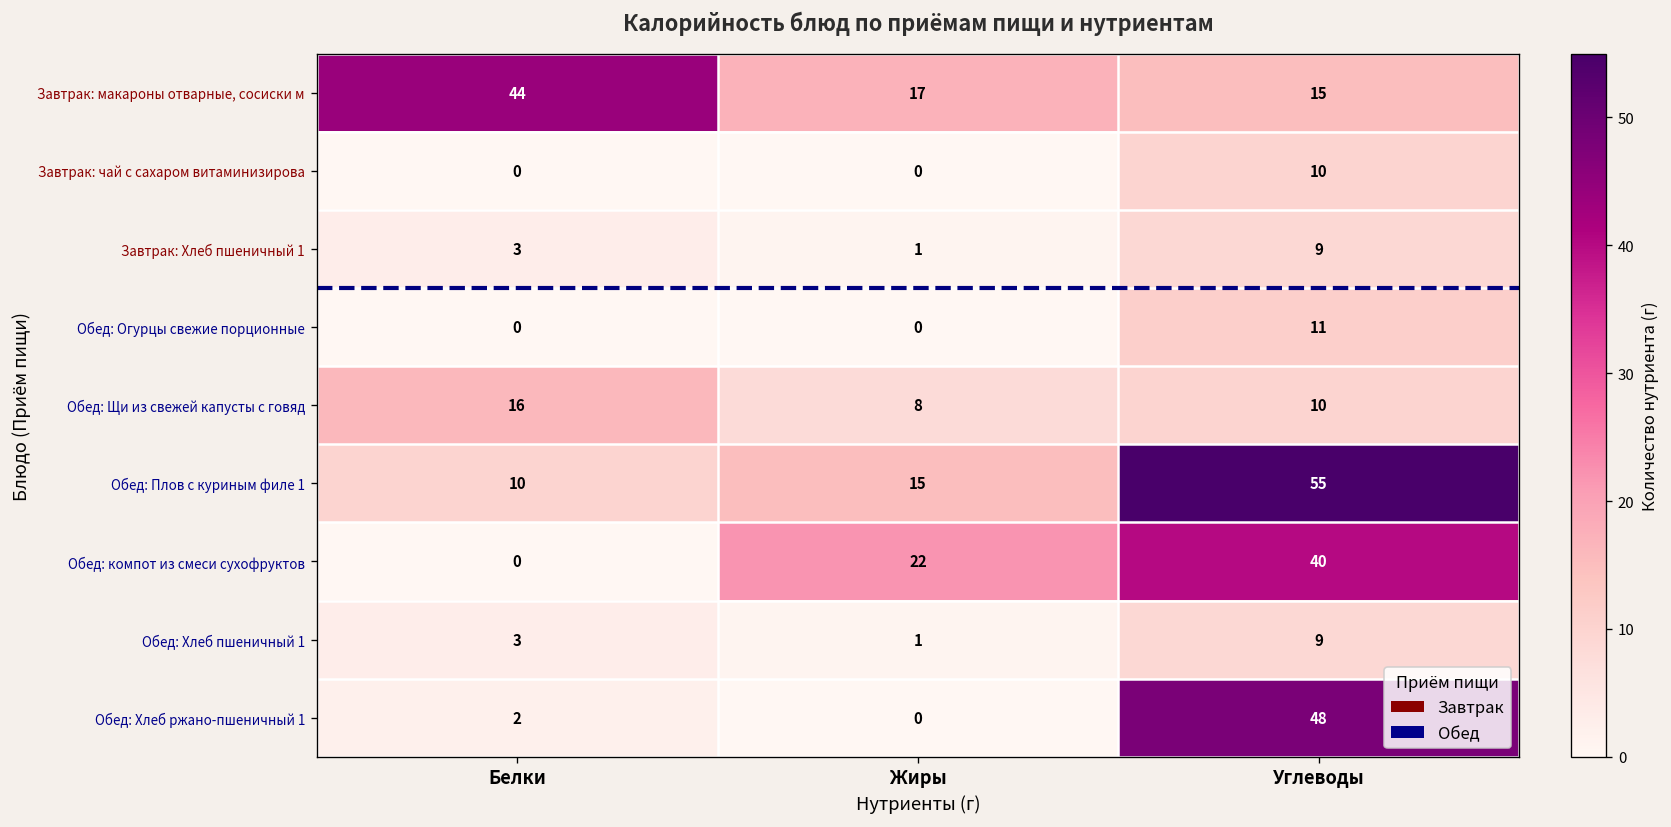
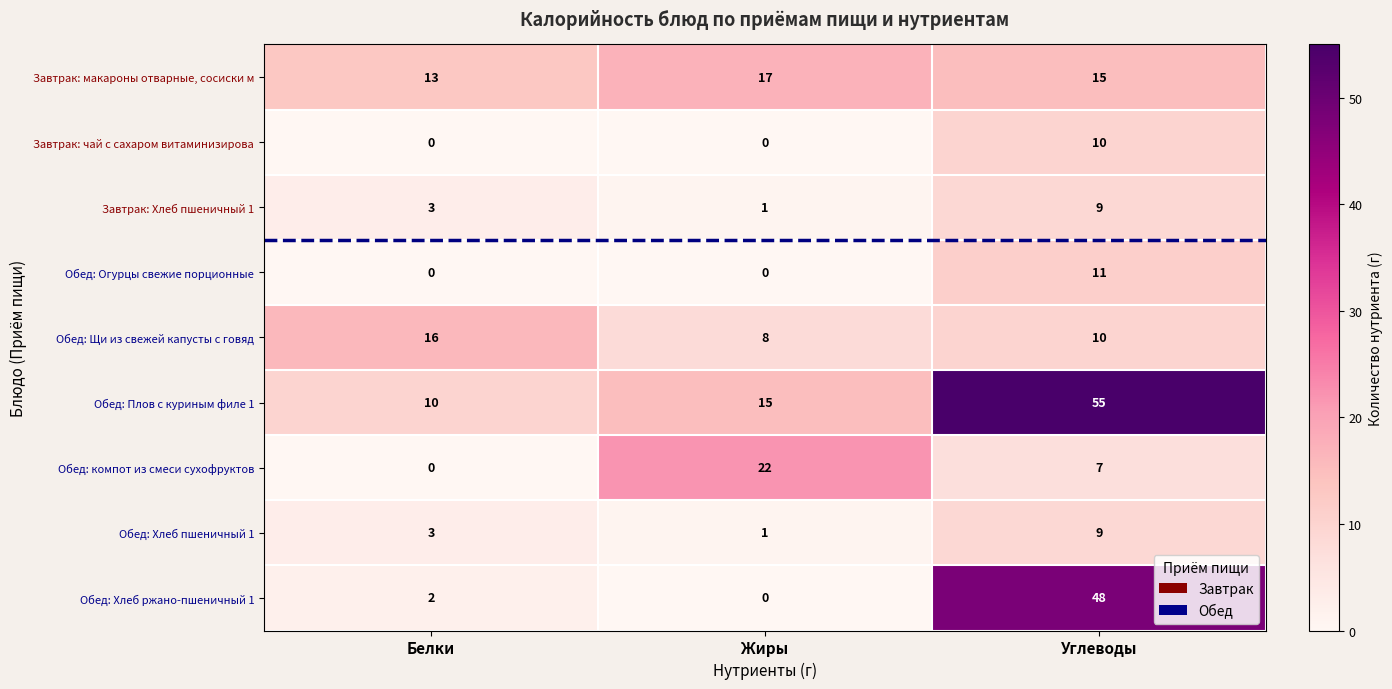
  {
    "Завтрак: макароны отварные, сосиски м": {
-     "Белки": 44,
+     "Белки": 13,
      "Жиры": 17,
      "Углеводы": 15
    },
    "Завтрак: чай с сахаром витаминизирова": {
      "Белки": 0,
      "Жиры": 0,
      "Углеводы": 10
    },
    "Завтрак: Хлеб пшеничный 1": {
      "Белки": 3,
      "Жиры": 1,
      "Углеводы": 9
    },
    "Обед: Огурцы свежие порционные": {
      "Белки": 0,
      "Жиры": 0,
      "Углеводы": 11
    },
    "Обед: Щи из свежей капусты с говяд": {
      "Белки": 16,
      "Жиры": 8,
      "Углеводы": 10
    },
    "Обед: Плов с куриным филе 1": {
      "Белки": 10,
      "Жиры": 15,
      "Углеводы": 55
    },
    "Обед: компот из смеси сухофруктов": {
      "Белки": 0,
      "Жиры": 22,
-     "Углеводы": 40
+     "Углеводы": 7
    },
    "Обед: Хлеб пшеничный 1": {
      "Белки": 3,
      "Жиры": 1,
      "Углеводы": 9
    },
    "Обед: Хлеб ржано-пшеничный 1": {
      "Белки": 2,
      "Жиры": 0,
      "Углеводы": 48
    }
  }
